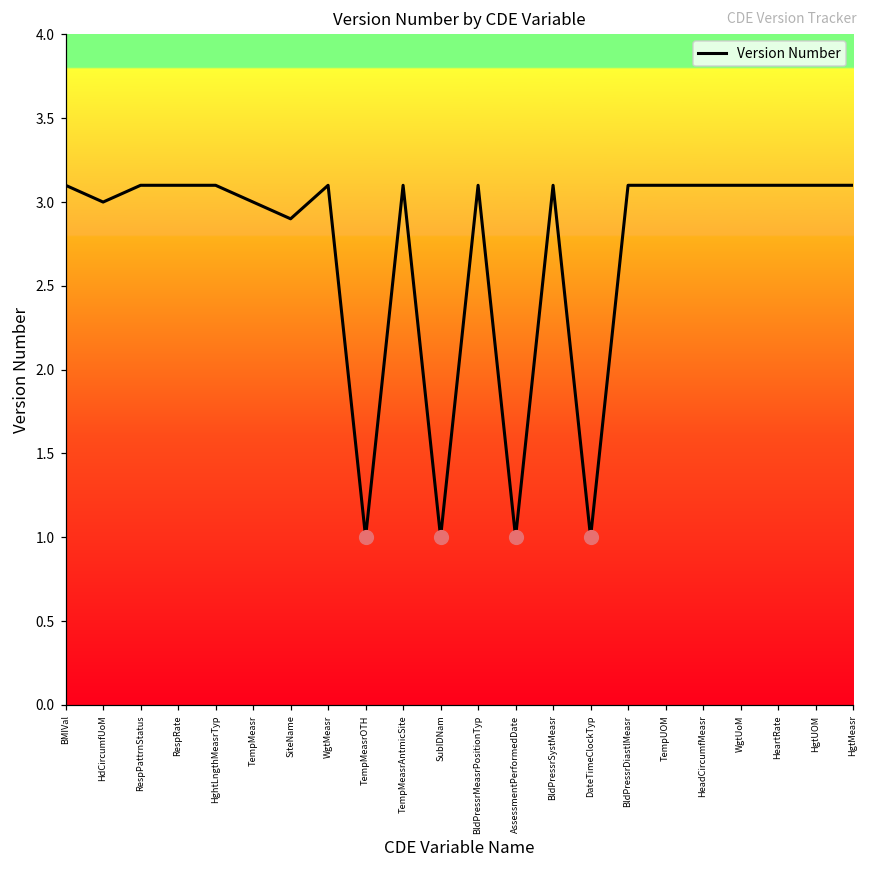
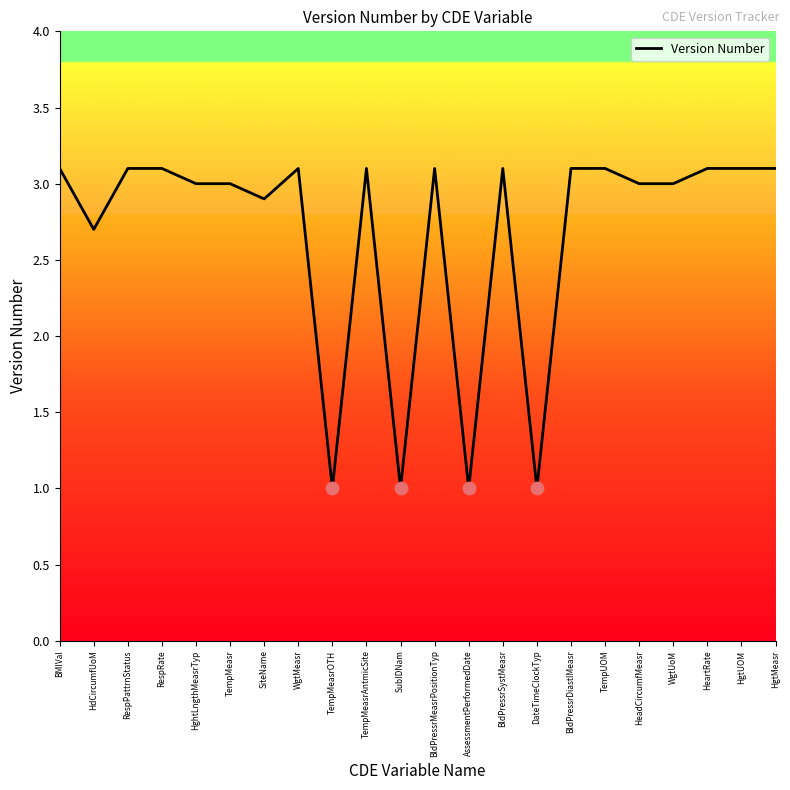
  {
    "Version Number": {
      "BMIVal": 3.1,
-     "HdCircumfUoM": 3.0,
+     "HdCircumfUoM": 2.7,
      "RespPattrnStatus": 3.1,
      "RespRate": 3.1,
-     "HghtLngthMeasrTyp": 3.1,
+     "HghtLngthMeasrTyp": 3.0,
      "TempMeasr": 3.0,
      "SiteName": 2.9,
      "WgtMeasr": 3.1,
      "TempMeasrAntmicSite": 3.1,
      "BldPressrMeasrPositionTyp": 3.1,
      "BldPressrSystMeasr": 3.1,
      "BldPressrDiastlMeasr": 3.1,
      "TempUOM": 3.1,
-     "HeadCircumfMeasr": 3.1,
-     "WgtUoM": 3.1,
+     "HeadCircumfMeasr": 3.0,
+     "WgtUoM": 3.0,
      "HeartRate": 3.1,
      "HgtUOM": 3.1,
      "HgtMeasr": 3.1
    }
  }
